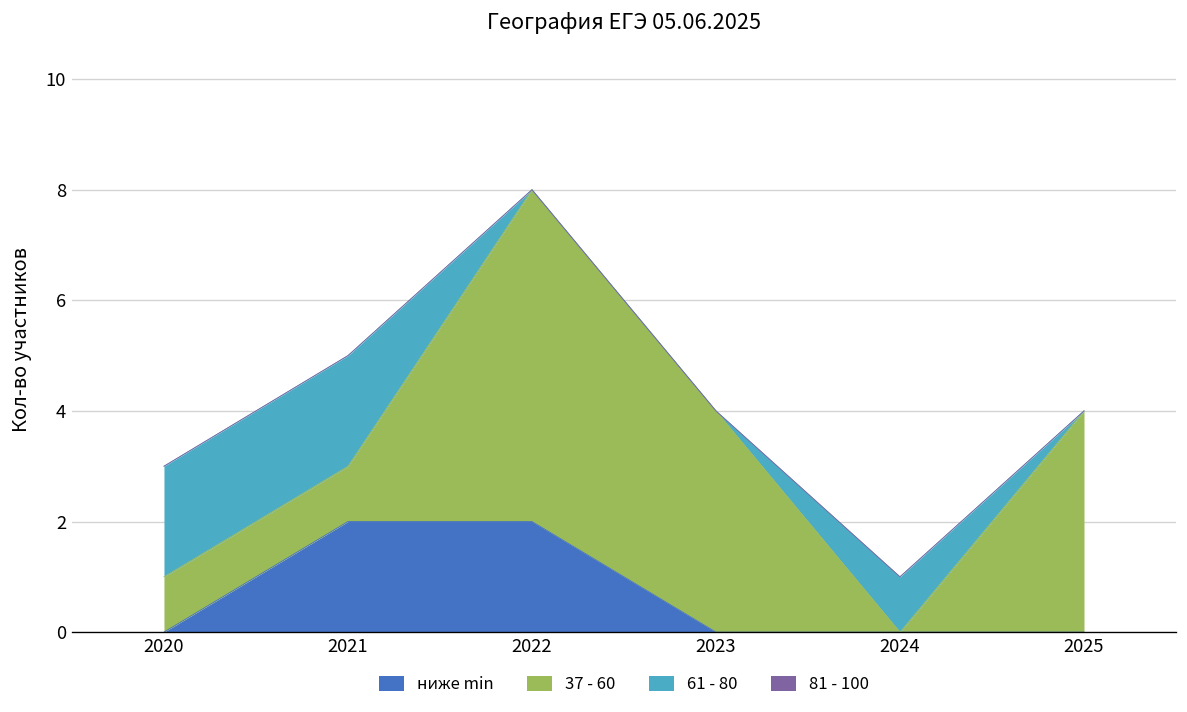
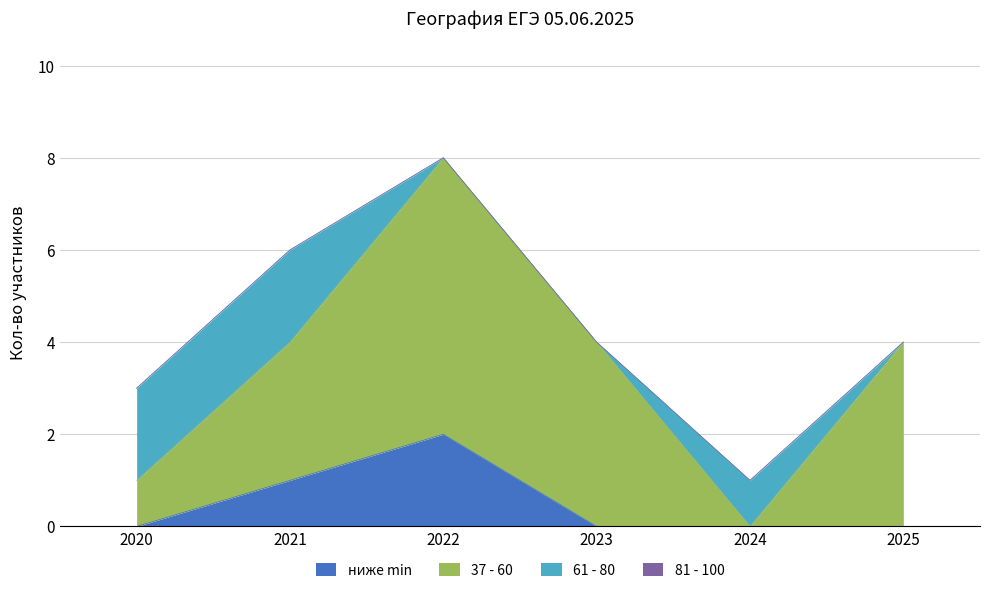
  {
    "ниже min": {
      "2020": 0,
-     "2021": 2,
+     "2021": 1,
      "2022": 2,
      "2023": 0,
      "2025": 0
    },
    "37 - 60": {
      "2020": 1,
-     "2021": 1
+     "2021": 3
    }
  }
